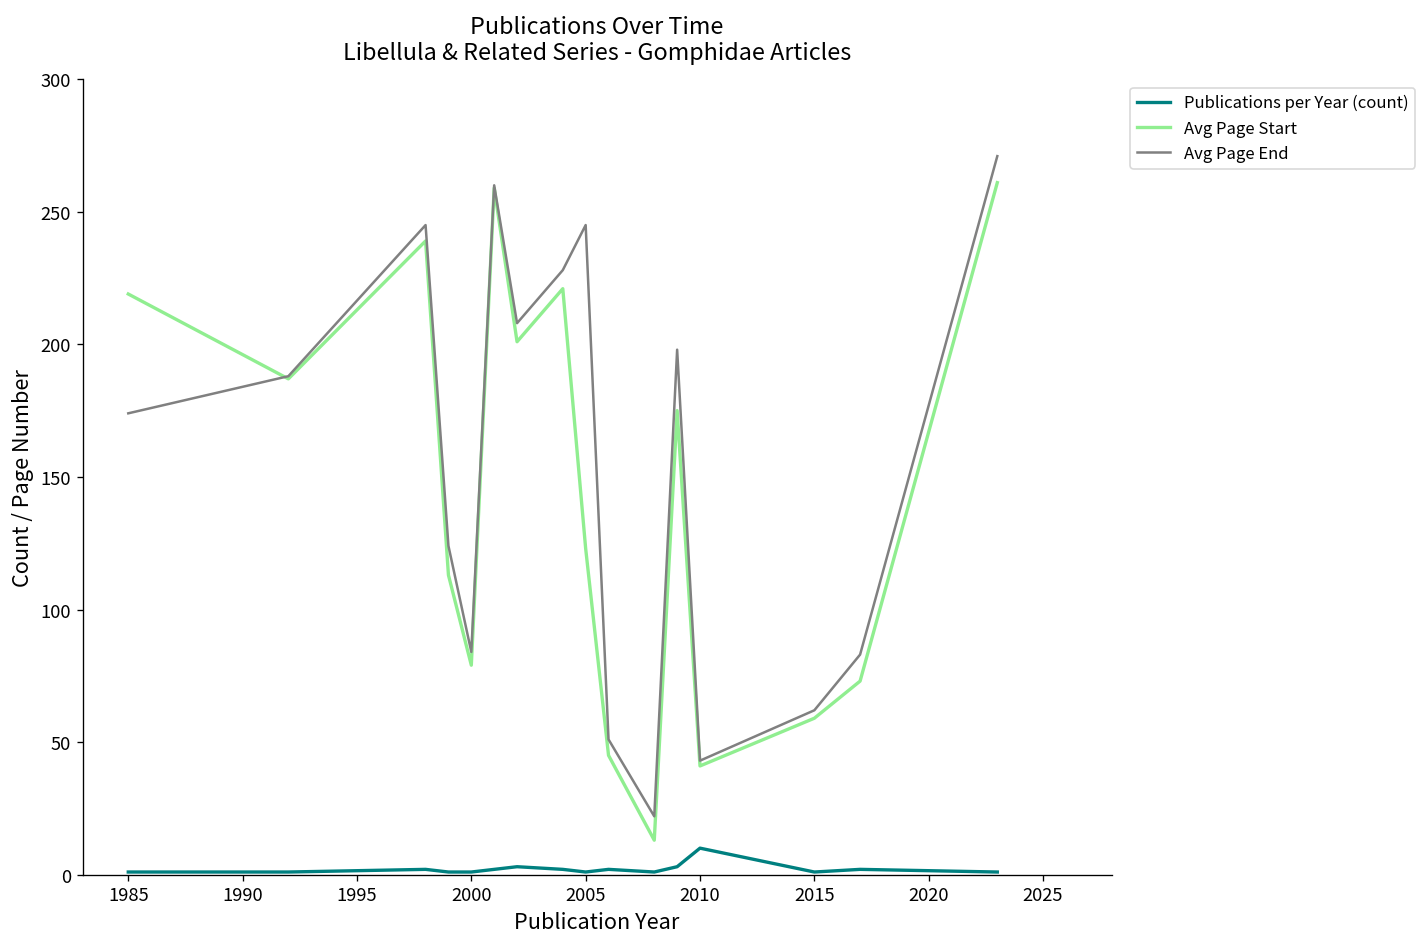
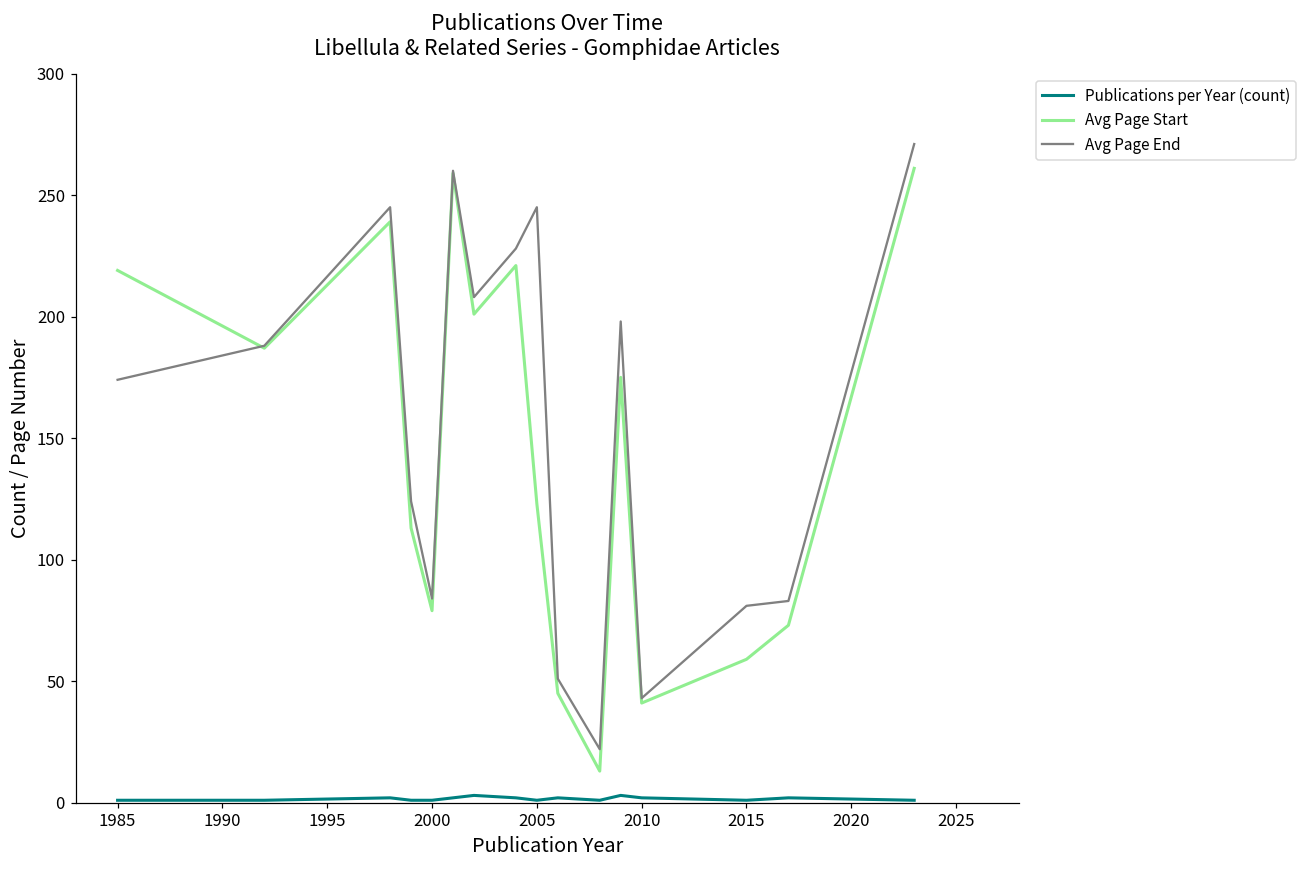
  {
    "Publications per Year (count)": {
      "1985": 1,
      "2000": 1,
      "2005": 1,
-     "2010": 10,
+     "2010": 2,
      "2015": 1
    },
    "Avg Page Start": {
      "1985": 219,
      "2000": 79,
      "2005": 123,
      "2010": 41,
      "2015": 59
    },
    "Avg Page End": {
      "1985": 174,
      "2000": 84,
      "2005": 245,
      "2010": 43,
-     "2015": 62
+     "2015": 81
    }
  }
